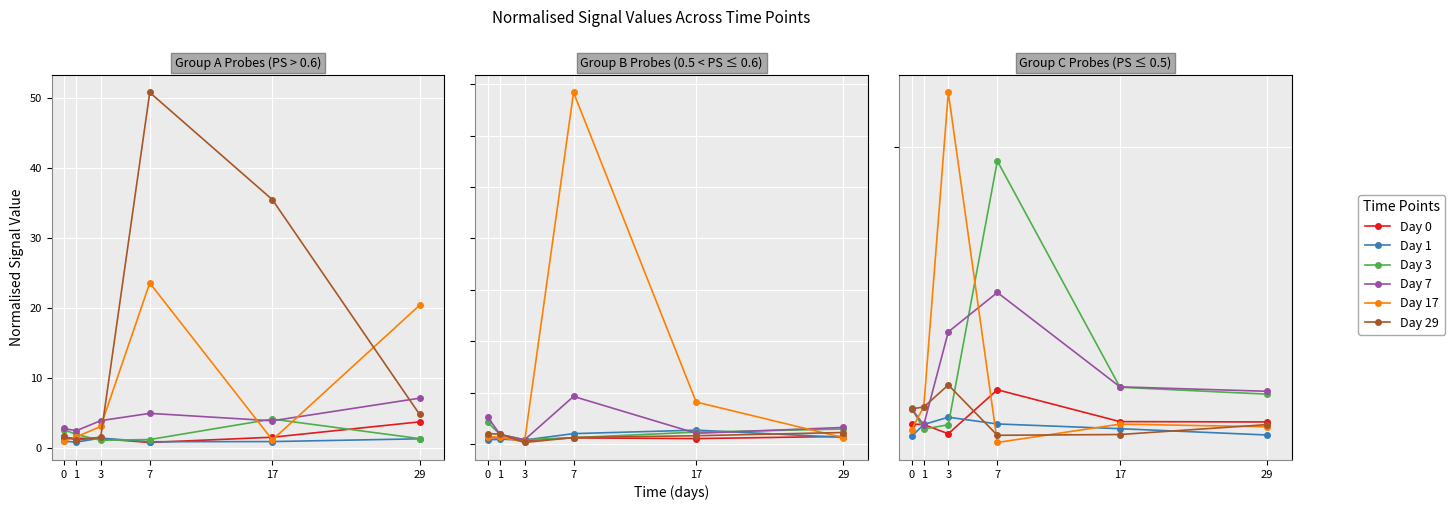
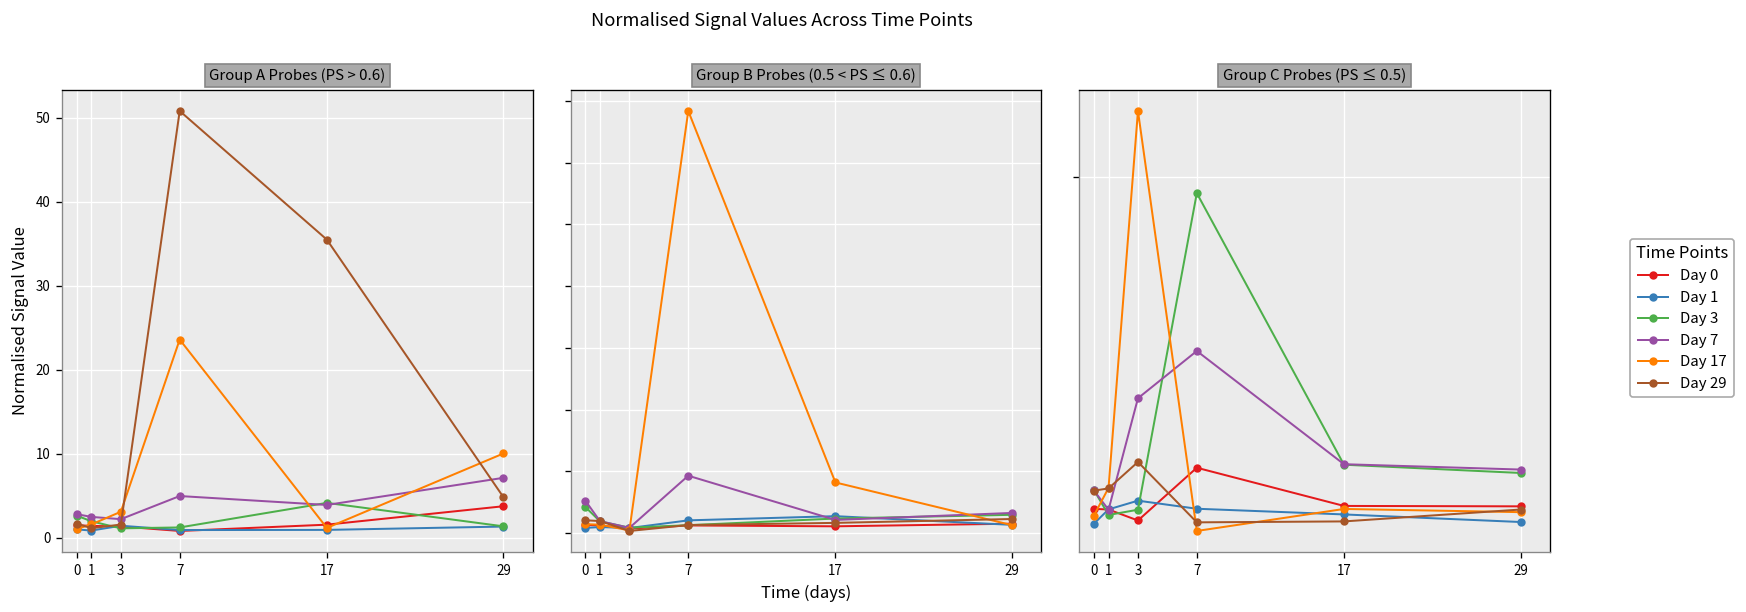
  {
    "Group A Probes (PS > 0.6)": {
      "Day 0": {
        "17": 2,
        "29": 4
      },
      "Day 7": {
        "1": 2,
-       "3": 4,
+       "3": 2,
        "7": 5,
        "29": 7
      },
      "Day 17": {
        "3": 3,
        "7": 24,
-       "29": 20
+       "29": 10
      },
      "Day 29": {
        "7": 51,
        "17": 36,
        "29": 5
      }
    }
  }
